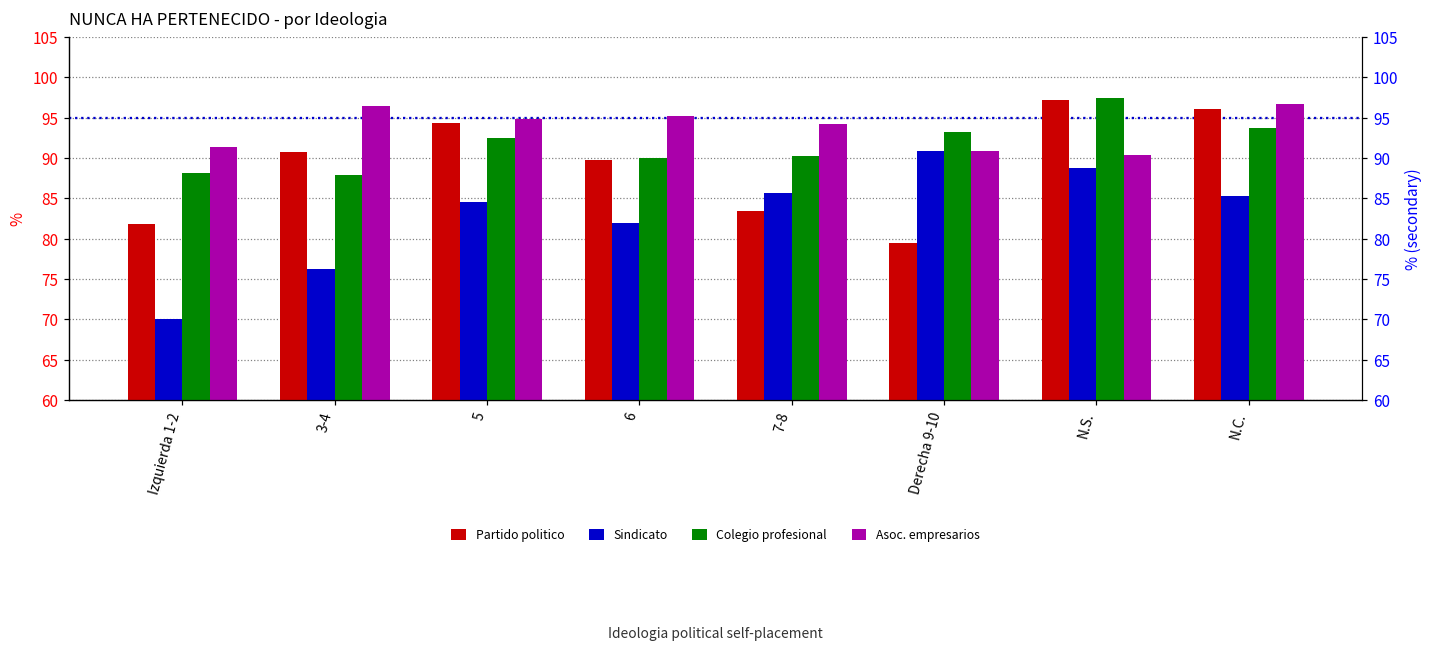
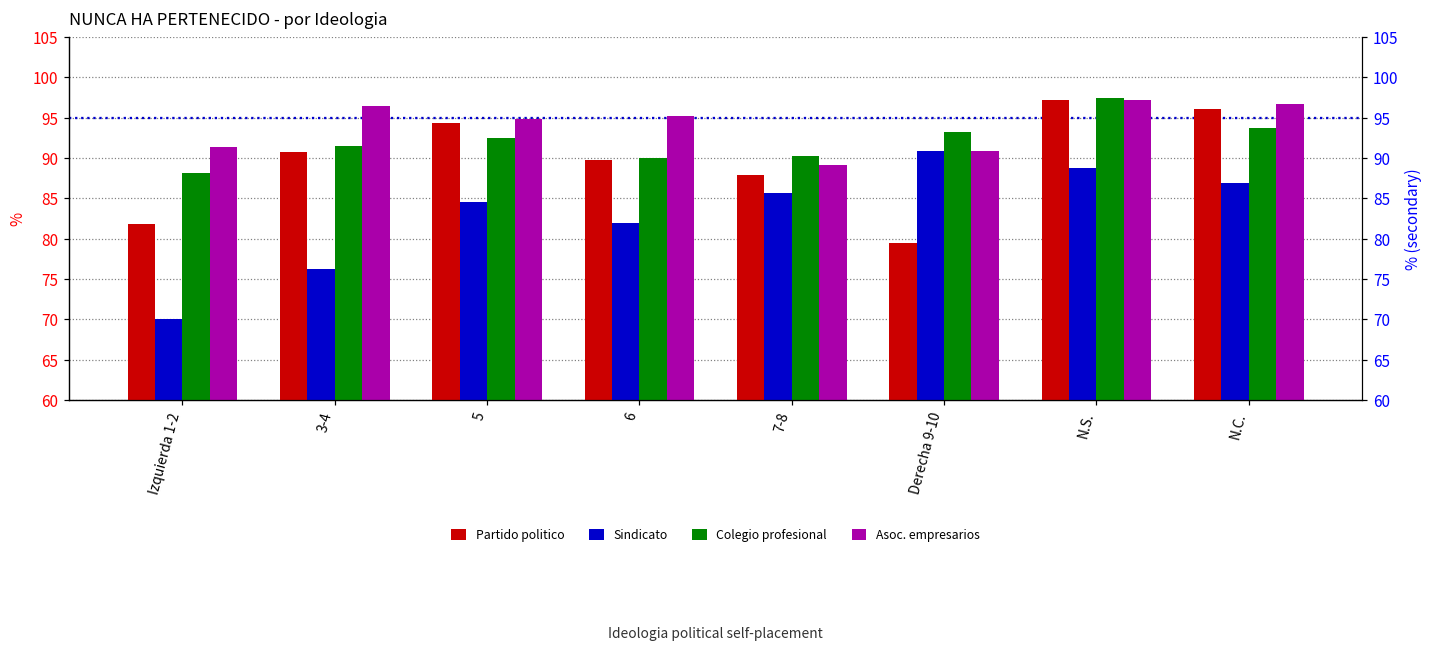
  {
    "Partido politico": {
      "Izquierda 1-2": 82,
      "3-4": 91,
      "5": 94,
      "6": 90,
-     "7-8": 83,
+     "7-8": 88,
      "Derecha 9-10": 80,
      "N.S.": 97,
      "N.C.": 96
    },
    "Sindicato": {
      "Izquierda 1-2": 70,
      "3-4": 76,
      "5": 85,
      "6": 82,
      "7-8": 86,
      "Derecha 9-10": 91,
      "N.S.": 89,
-     "N.C.": 85
+     "N.C.": 87
    },
    "Colegio profesional": {
      "Izquierda 1-2": 88,
-     "3-4": 88,
+     "3-4": 92,
      "5": 93,
      "6": 90,
      "7-8": 90,
      "Derecha 9-10": 93,
      "N.S.": 98,
      "N.C.": 94
    },
    "Asoc. empresarios": {
      "Izquierda 1-2": 91,
      "3-4": 96,
      "5": 95,
      "6": 95,
-     "7-8": 94,
+     "7-8": 89,
      "Derecha 9-10": 91,
-     "N.S.": 90,
+     "N.S.": 97,
      "N.C.": 97
    }
  }
